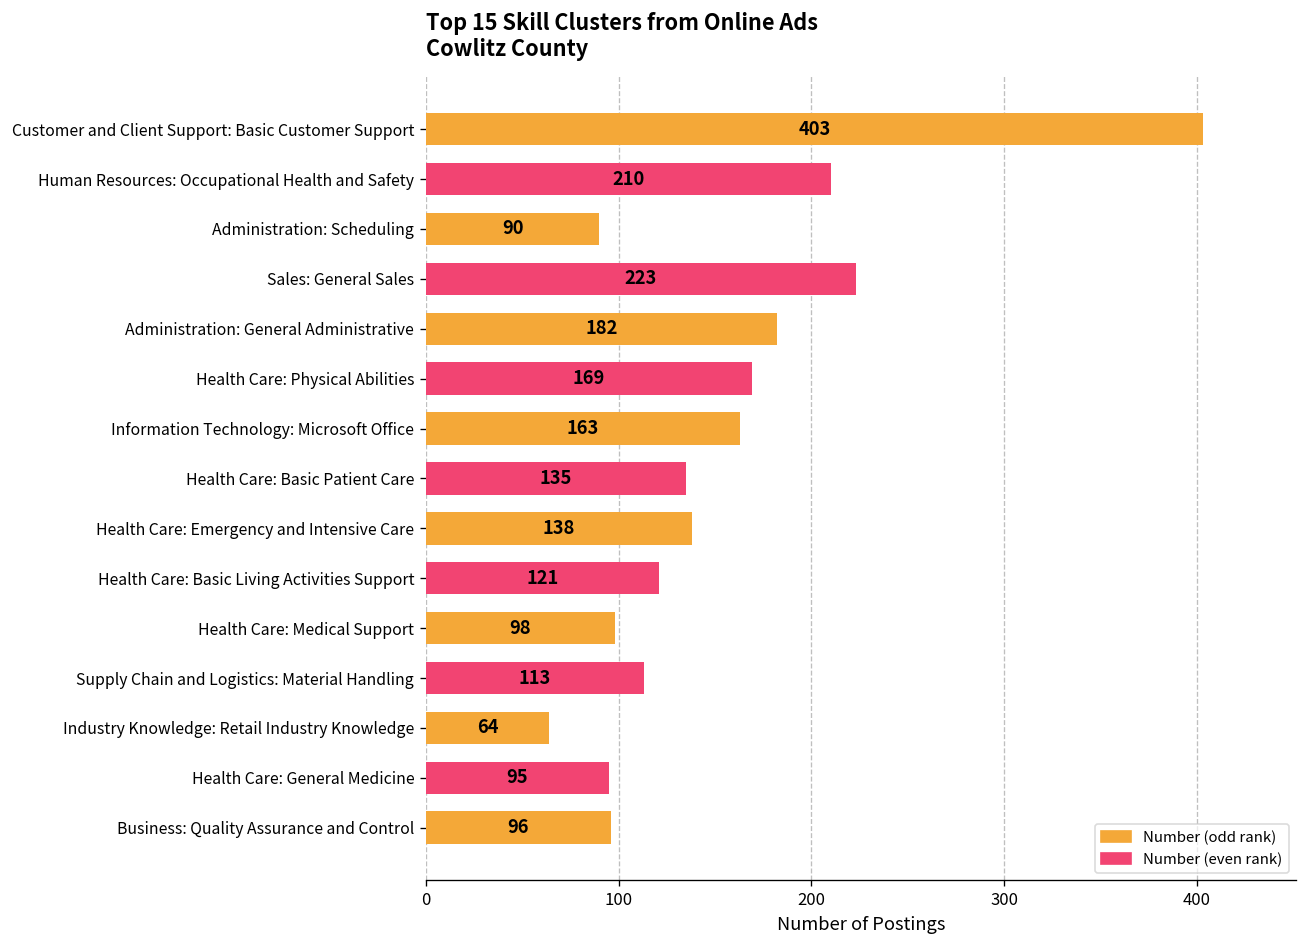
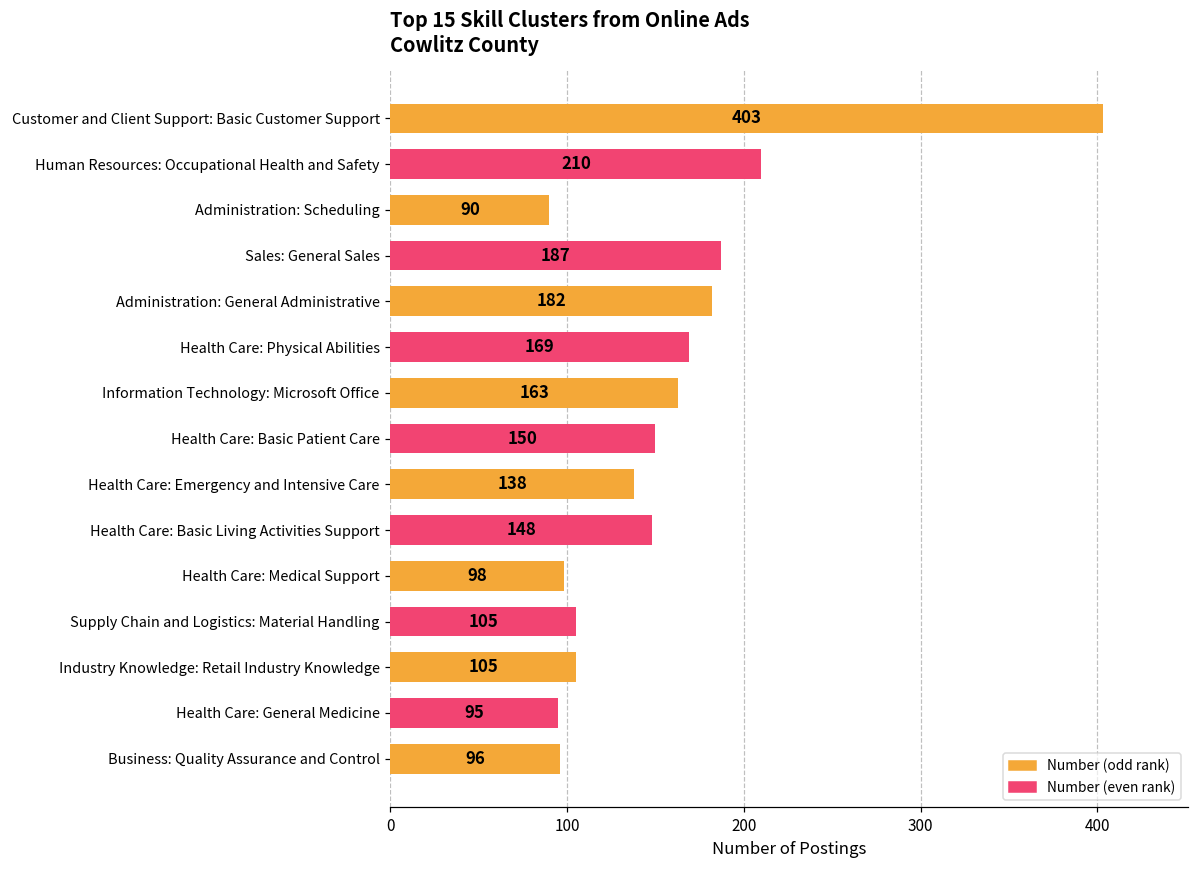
  {
    "Customer and Client Support: Basic Customer Support": 403,
    "Human Resources: Occupational Health and Safety": 210,
    "Administration: Scheduling": 90,
-   "Sales: General Sales": 223,
+   "Sales: General Sales": 187,
    "Administration: General Administrative": 182,
    "Health Care: Physical Abilities": 169,
    "Information Technology: Microsoft Office": 163,
-   "Health Care: Basic Patient Care": 135,
+   "Health Care: Basic Patient Care": 150,
    "Health Care: Emergency and Intensive Care": 138,
-   "Health Care: Basic Living Activities Support": 121,
+   "Health Care: Basic Living Activities Support": 148,
    "Health Care: Medical Support": 98,
-   "Supply Chain and Logistics: Material Handling": 113,
-   "Industry Knowledge: Retail Industry Knowledge": 64,
+   "Supply Chain and Logistics: Material Handling": 105,
+   "Industry Knowledge: Retail Industry Knowledge": 105,
    "Health Care: General Medicine": 95,
    "Business: Quality Assurance and Control": 96
  }
